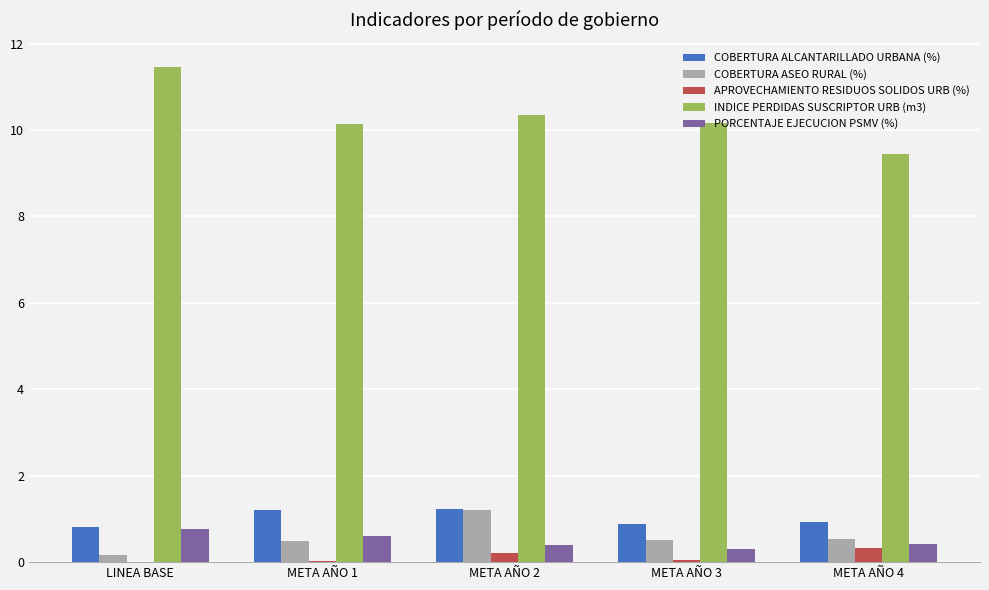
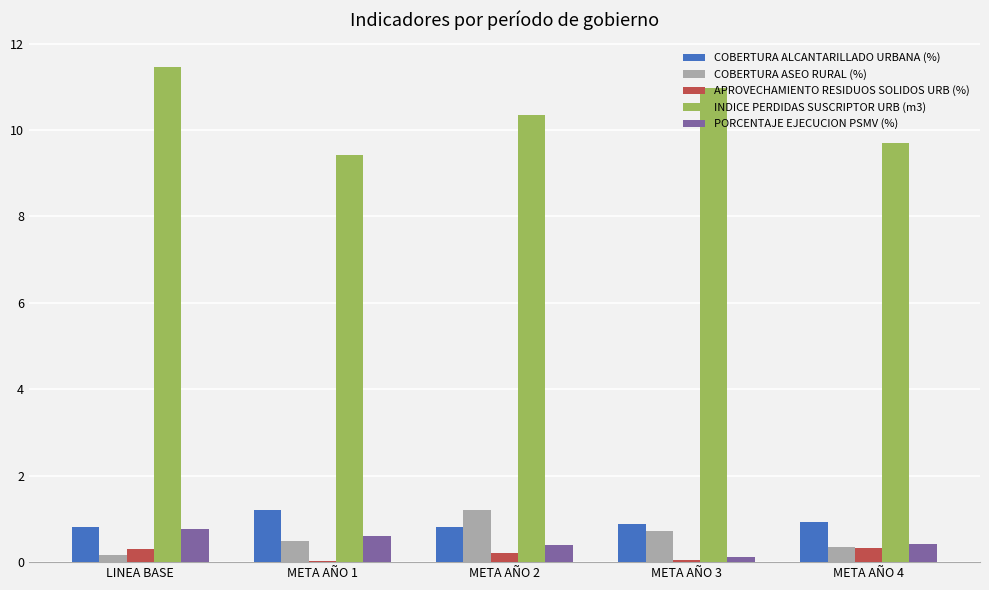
  {
    "COBERTURA ALCANTARILLADO URBANA (%)": {
      "LINEA BASE": 0.8,
      "META AÑO 1": 1.2,
-     "META AÑO 2": 1.2,
+     "META AÑO 2": 0.8,
      "META AÑO 3": 0.9,
      "META AÑO 4": 0.9
    },
    "COBERTURA ASEO RURAL (%)": {
      "LINEA BASE": 0.2,
      "META AÑO 1": 0.5,
      "META AÑO 2": 1.2,
-     "META AÑO 3": 0.5,
-     "META AÑO 4": 0.5
+     "META AÑO 3": 0.7,
+     "META AÑO 4": 0.3
    },
    "APROVECHAMIENTO RESIDUOS SOLIDOS URB (%)": {
-     "LINEA BASE": 0.0,
+     "LINEA BASE": 0.3,
      "META AÑO 2": 0.2,
      "META AÑO 4": 0.3
    },
    "INDICE PERDIDAS SUSCRIPTOR URB (m3)": {
      "LINEA BASE": 11.5,
-     "META AÑO 1": 10.1,
+     "META AÑO 1": 9.4,
      "META AÑO 2": 10.3,
-     "META AÑO 3": 10.2,
-     "META AÑO 4": 9.4
+     "META AÑO 3": 11.0,
+     "META AÑO 4": 9.7
    },
    "PORCENTAJE EJECUCION PSMV (%)": {
      "LINEA BASE": 0.8,
      "META AÑO 1": 0.6,
      "META AÑO 2": 0.4,
-     "META AÑO 3": 0.3,
+     "META AÑO 3": 0.1,
      "META AÑO 4": 0.4
    }
  }
